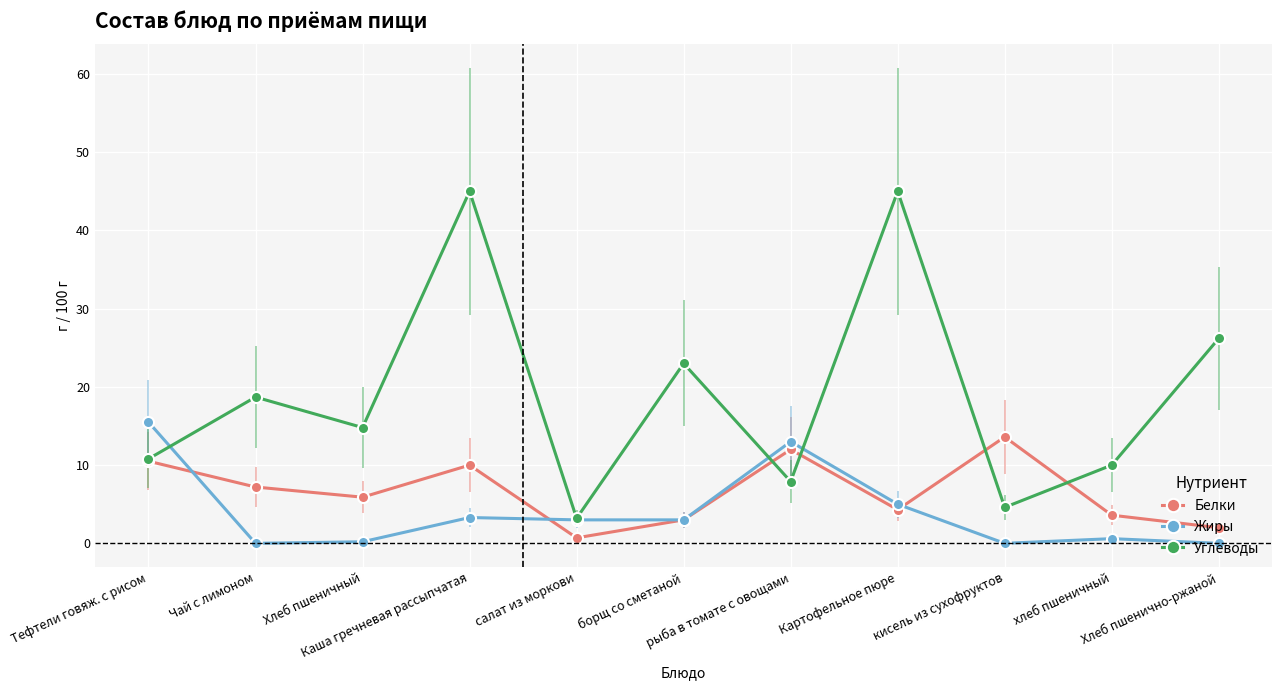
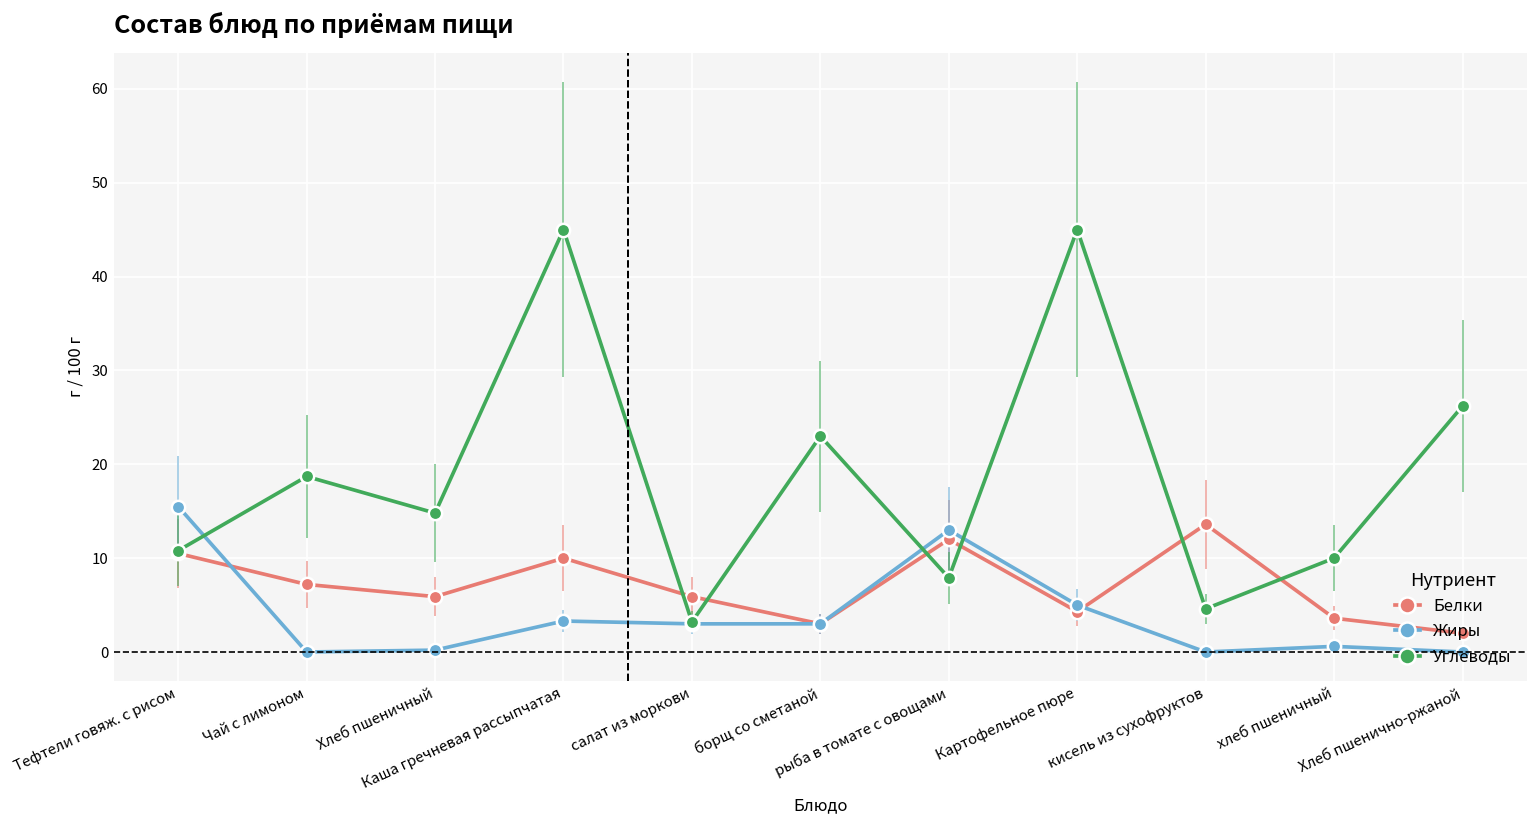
  {
    "Белки": {
      "Чай с лимоном": 7,
      "Хлеб пшеничный": 6,
      "Каша гречневая рассыпчатая": 10,
-     "салат из моркови": 1,
+     "салат из моркови": 6,
      "рыба в томате с овощами": 12,
      "Картофельное пюре": 4,
      "кисель из сухофруктов": 14,
      "хлеб пшеничный": 4,
      "Хлеб пшенично-ржаной": 2
    },
    "Жиры": {
      "Тефтели говяж. с рисом": 16,
      "Чай с лимоном": 0,
      "Хлеб пшеничный": 0,
      "Каша гречневая рассыпчатая": 3,
      "рыба в томате с овощами": 13,
      "Картофельное пюре": 5,
      "кисель из сухофруктов": 0,
      "хлеб пшеничный": 1,
      "Хлеб пшенично-ржаной": 0
    },
    "Углеводы": {
      "Чай с лимоном": 19,
      "Хлеб пшеничный": 15,
      "Каша гречневая рассыпчатая": 45,
      "борщ со сметаной": 23,
      "рыба в томате с овощами": 8,
      "Картофельное пюре": 45,
      "кисель из сухофруктов": 5,
      "хлеб пшеничный": 10,
      "Хлеб пшенично-ржаной": 26
    }
  }
